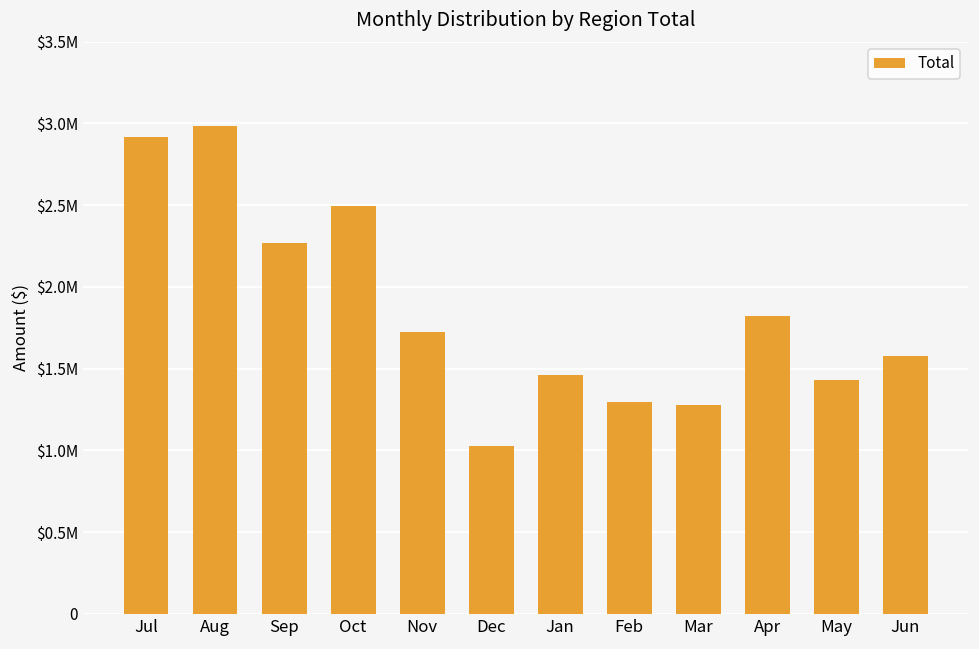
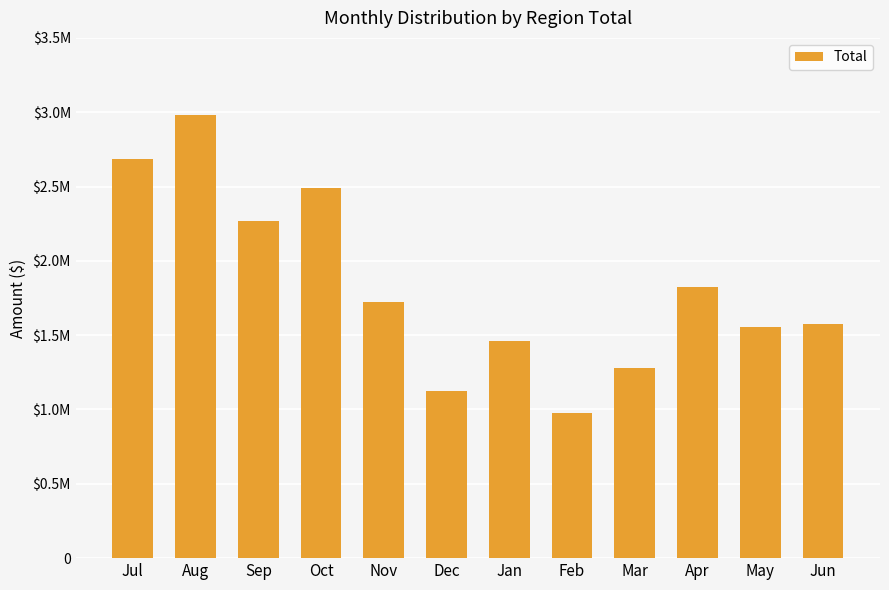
  {
-   "Jul": "$2920000",
+   "Jul": "$2690000",
    "Aug": "$2980000",
    "Sep": "$2270000",
    "Oct": "$2490000",
    "Nov": "$1720000",
-   "Dec": "$1030000",
+   "Dec": "$1130000",
    "Jan": "$1460000",
-   "Feb": "$1300000",
+   "Feb": "$970000",
    "Mar": "$1280000",
    "Apr": "$1820000",
-   "May": "$1430000",
+   "May": "$1550000",
    "Jun": "$1580000"
  }
